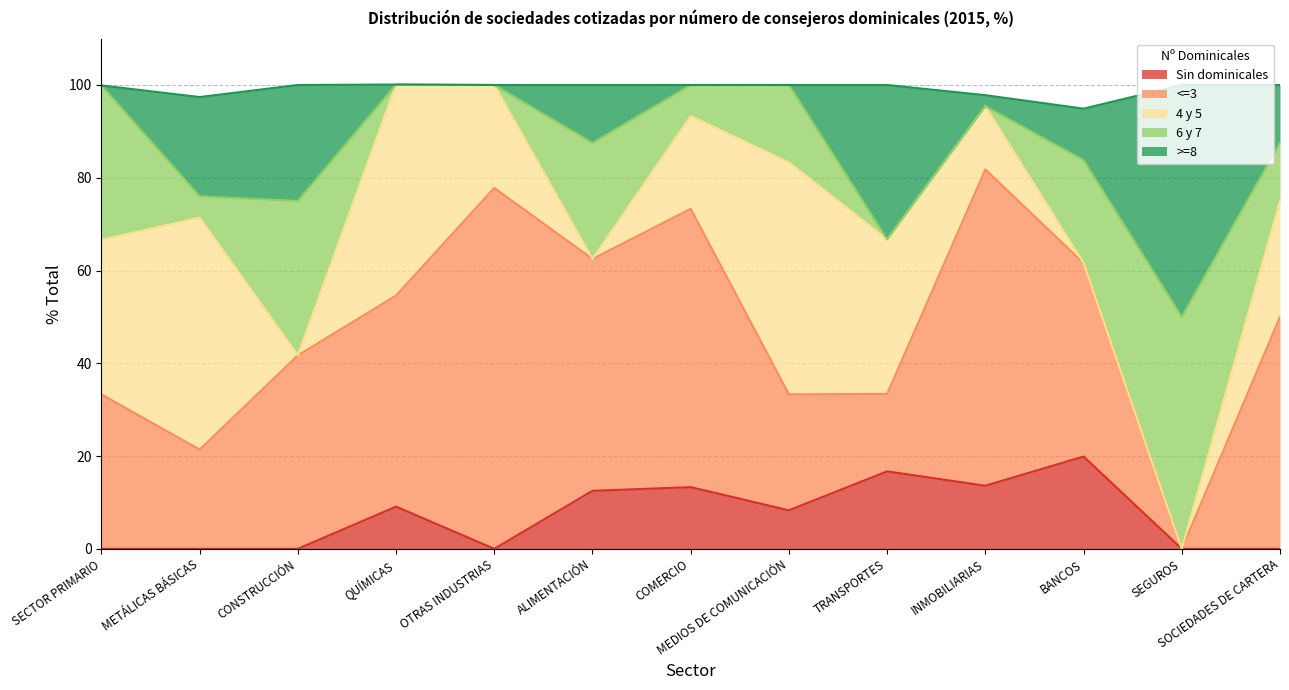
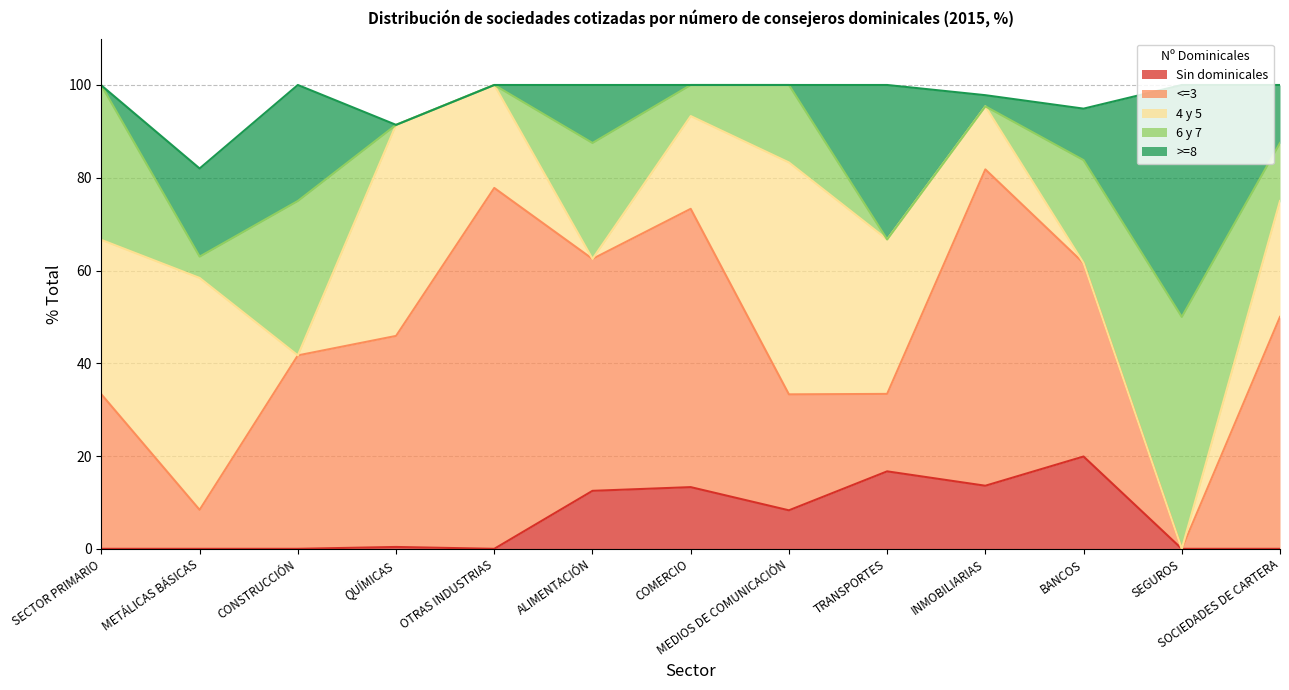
  {
    "Sin dominicales": {
      "SECTOR PRIMARIO": 0,
      "METÁLICAS BÁSICAS": 0,
      "CONSTRUCCIÓN": 0,
-     "QUÍMICAS": 9,
+     "QUÍMICAS": 0,
      "OTRAS INDUSTRIAS": 0,
      "ALIMENTACIÓN": 13,
      "COMERCIO": 13,
      "MEDIOS DE COMUNICACIÓN": 8,
      "TRANSPORTES": 17,
      "INMOBILIARIAS": 14,
      "BANCOS": 20,
      "SOCIEDADES DE CARTERA": 0
    },
    "<=3": {
      "SECTOR PRIMARIO": 33,
-     "METÁLICAS BÁSICAS": 21,
+     "METÁLICAS BÁSICAS": 8,
      "QUÍMICAS": 46,
      "OTRAS INDUSTRIAS": 78,
      "COMERCIO": 60,
      "MEDIOS DE COMUNICACIÓN": 25,
      "TRANSPORTES": 17,
      "INMOBILIARIAS": 68,
      "SOCIEDADES DE CARTERA": 50
    },
    "4 y 5": {
      "SECTOR PRIMARIO": 33,
      "METÁLICAS BÁSICAS": 50,
      "COMERCIO": 20,
      "MEDIOS DE COMUNICACIÓN": 50,
      "SOCIEDADES DE CARTERA": 25
    },
    "6 y 7": {
      "METÁLICAS BÁSICAS": 5,
      "CONSTRUCCIÓN": 33,
      "ALIMENTACIÓN": 25,
      "BANCOS": 22,
      "SEGUROS": 50,
      "SOCIEDADES DE CARTERA": 13
    },
    ">=8": {
-     "METÁLICAS BÁSICAS": 21,
+     "METÁLICAS BÁSICAS": 19,
      "CONSTRUCCIÓN": 25,
      "ALIMENTACIÓN": 13,
      "TRANSPORTES": 33,
      "INMOBILIARIAS": 2,
      "BANCOS": 11,
      "SOCIEDADES DE CARTERA": 13
    }
  }
